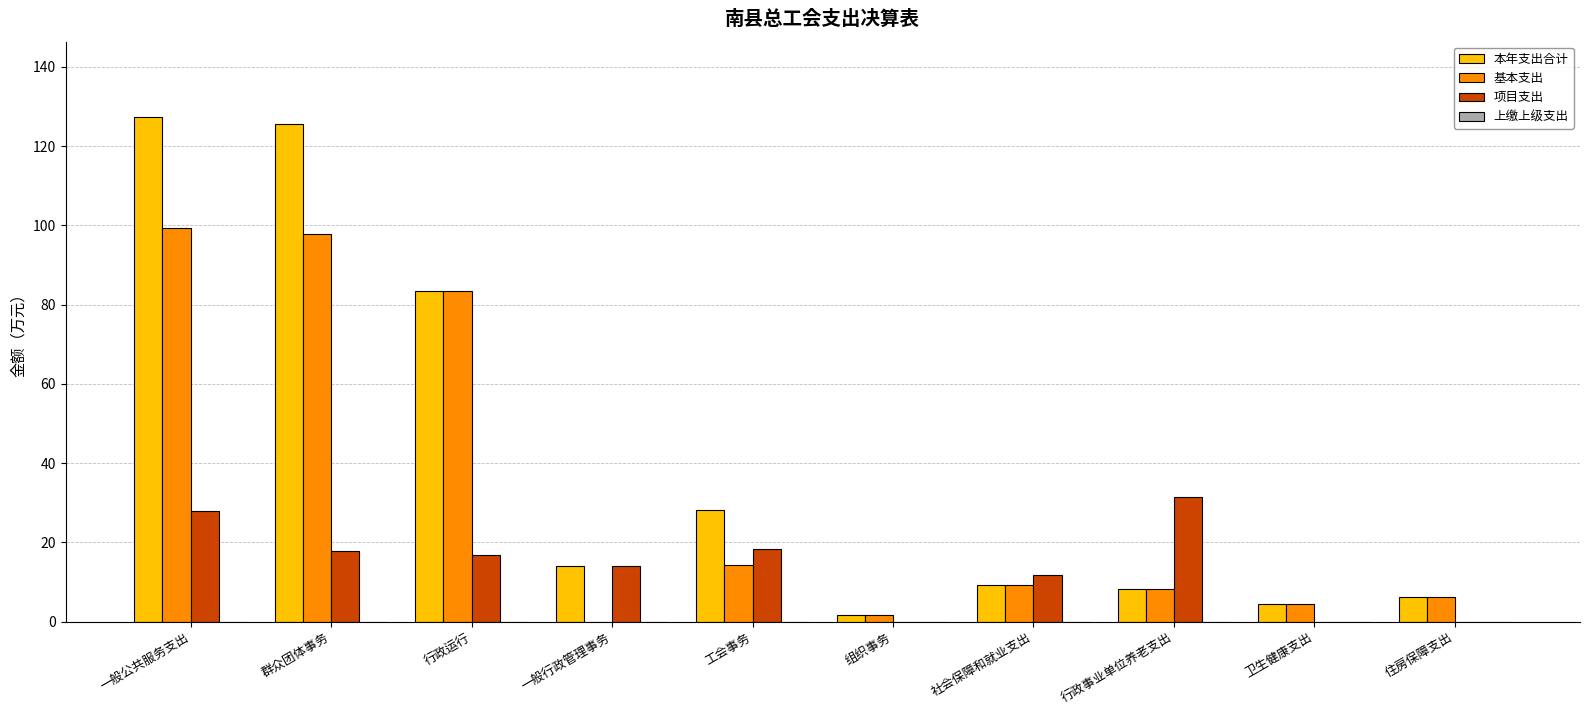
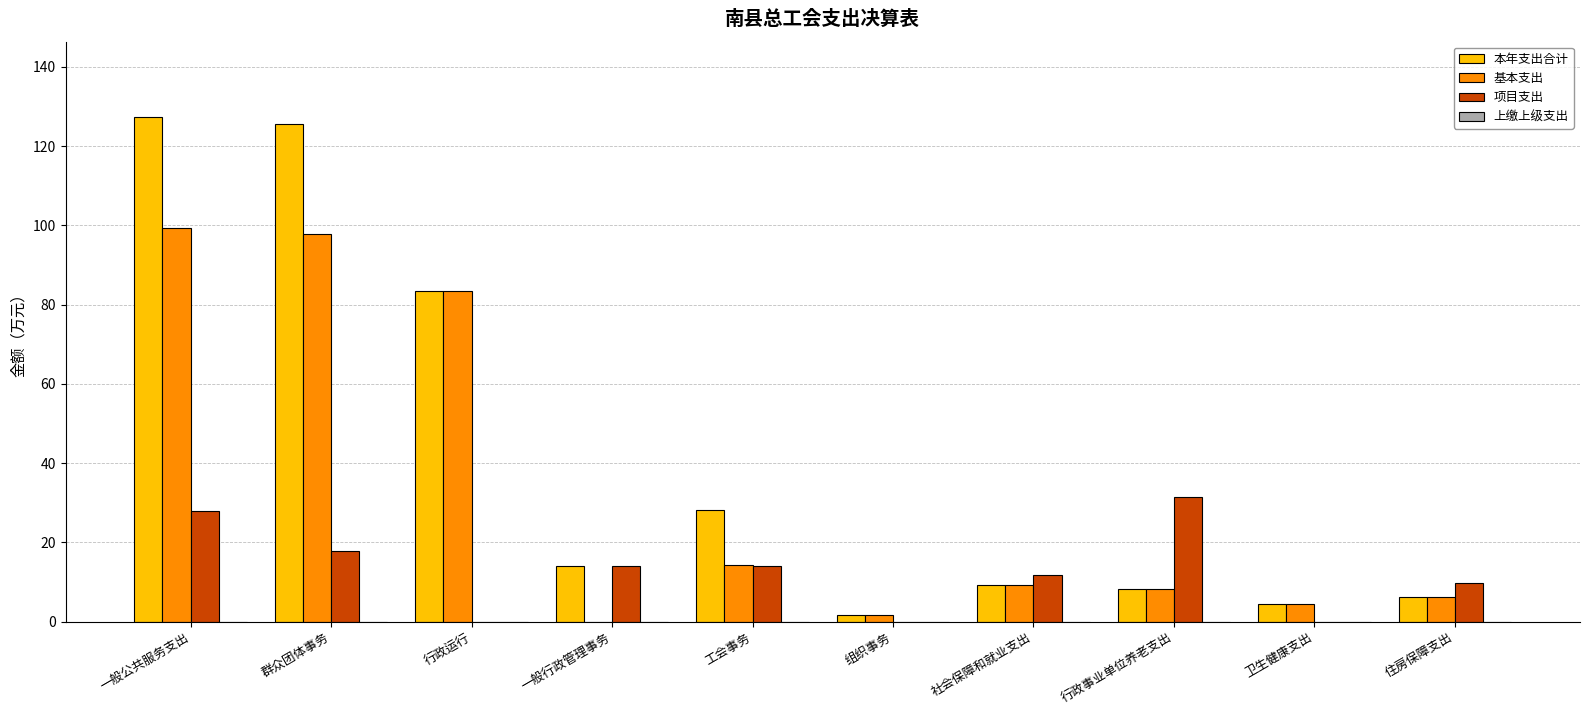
  {
    "项目支出": {
      "一般公共服务支出": 28,
      "群众团体事务": 18,
-     "行政运行": 17,
+     "行政运行": 0,
      "一般行政管理事务": 14,
-     "工会事务": 18,
+     "工会事务": 14,
      "组织事务": 0,
      "社会保障和就业支出": 12,
      "行政事业单位养老支出": 31,
      "卫生健康支出": 0,
-     "住房保障支出": 0
+     "住房保障支出": 10
    },
    "上缴上级支出": {
      "一般公共服务支出": 0,
      "群众团体事务": 0,
      "行政运行": 0,
      "一般行政管理事务": 0,
      "工会事务": 0,
      "组织事务": 0,
      "社会保障和就业支出": 0,
      "行政事业单位养老支出": 0,
      "卫生健康支出": 0,
      "住房保障支出": 0
    }
  }
